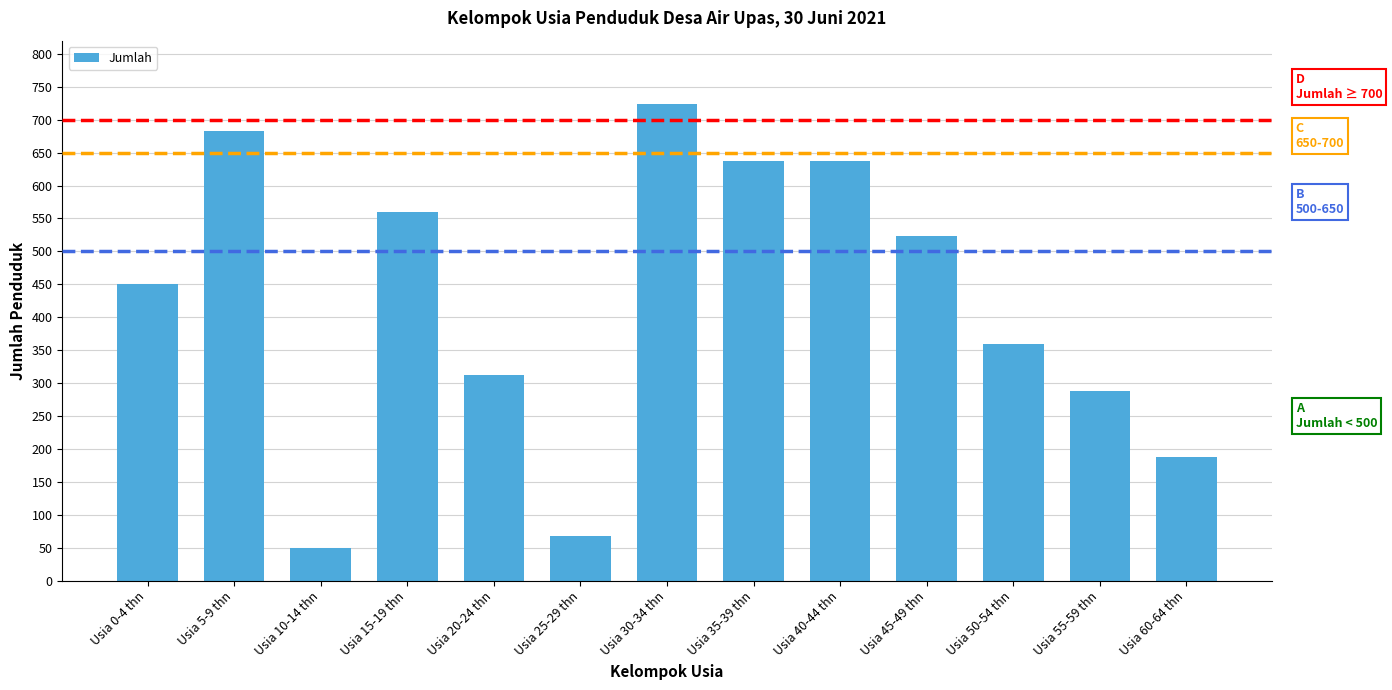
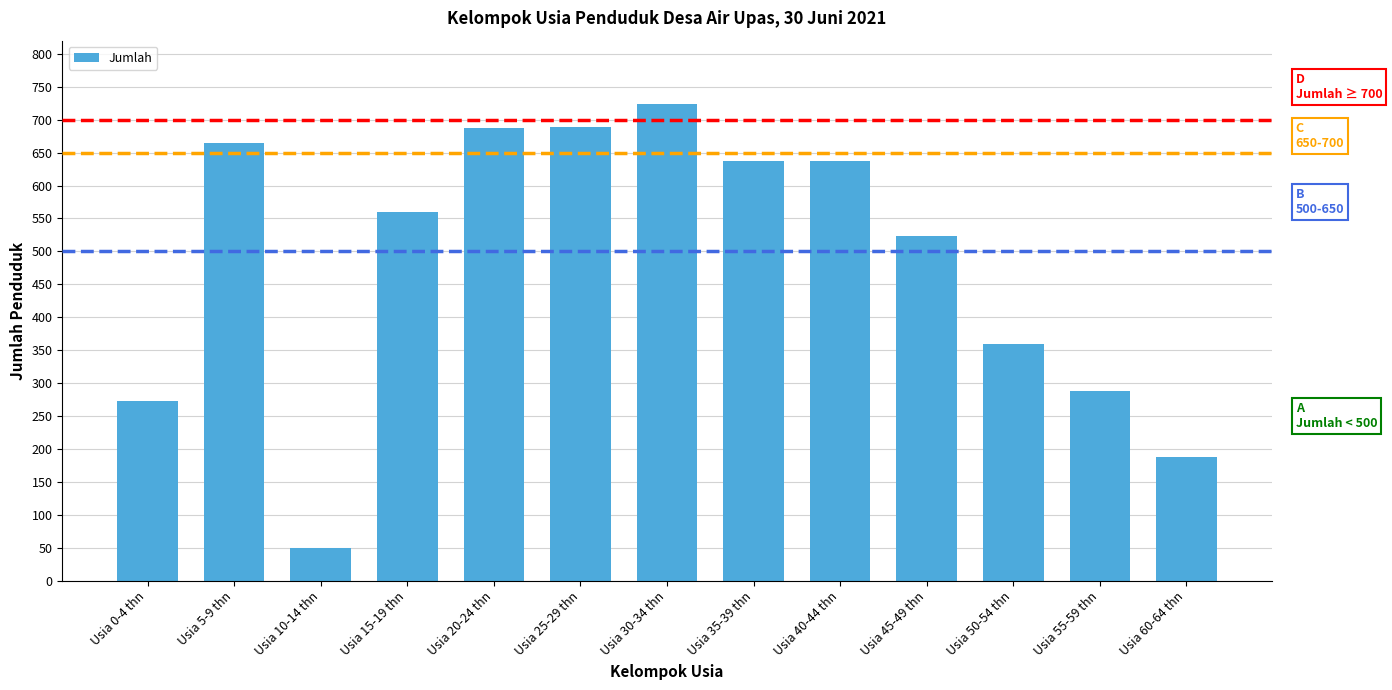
  {
-   "Usia 0-4 thn": 450,
-   "Usia 5-9 thn": 680,
+   "Usia 0-4 thn": 270,
+   "Usia 5-9 thn": 670,
    "Usia 10-14 thn": 50,
    "Usia 15-19 thn": 560,
-   "Usia 20-24 thn": 310,
-   "Usia 25-29 thn": 70,
+   "Usia 20-24 thn": 690,
+   "Usia 25-29 thn": 690,
    "Usia 30-34 thn": 720,
    "Usia 35-39 thn": 640,
    "Usia 40-44 thn": 640,
    "Usia 45-49 thn": 520,
    "Usia 50-54 thn": 360,
    "Usia 55-59 thn": 290,
    "Usia 60-64 thn": 190
  }
